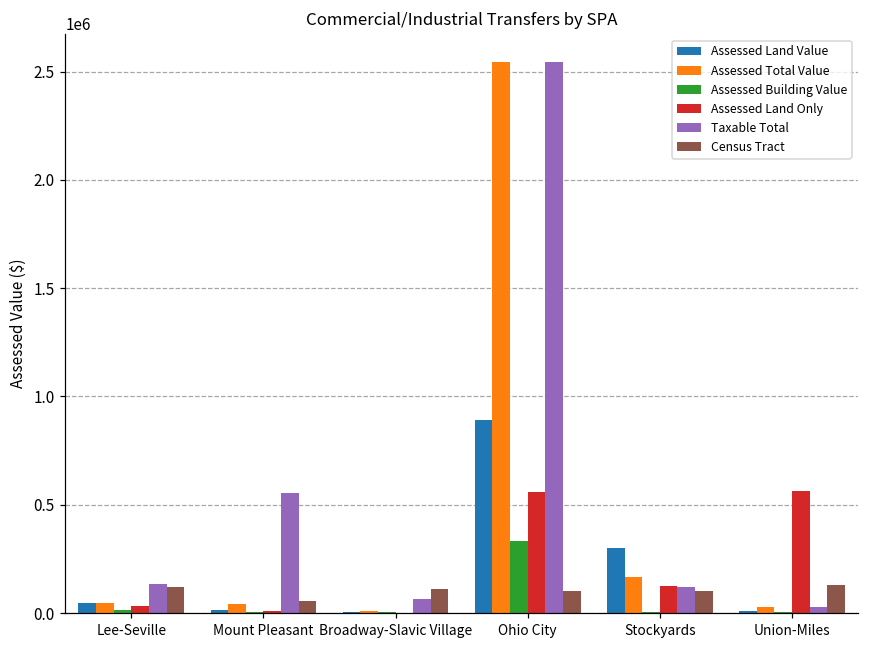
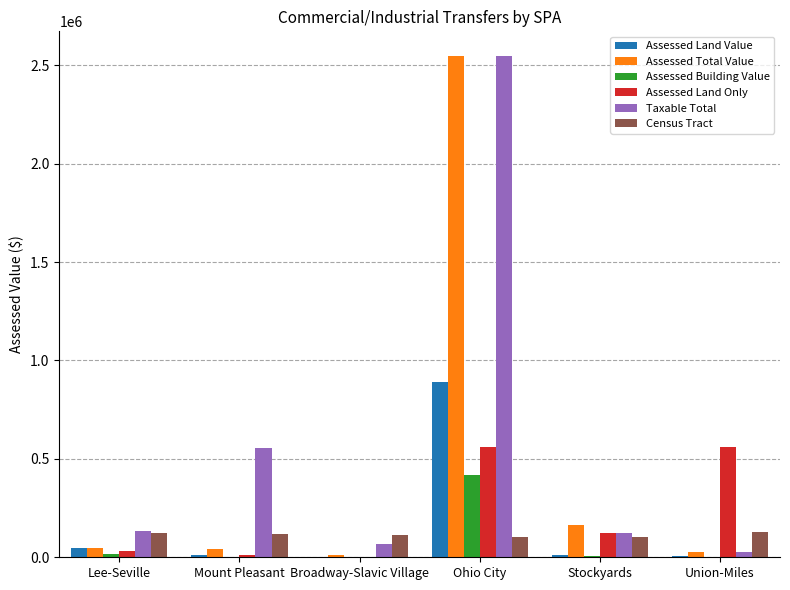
  {
    "Assessed Land Value": {
      "Lee-Seville": 50000,
      "Mount Pleasant": 10000,
      "Ohio City": 890000,
-     "Stockyards": 300000
+     "Stockyards": 10000
    },
    "Assessed Total Value": {
      "Lee-Seville": 50000,
      "Mount Pleasant": 40000,
      "Ohio City": 2540000,
      "Stockyards": 170000,
      "Union-Miles": 30000
    },
    "Assessed Building Value": {
      "Lee-Seville": 10000,
-     "Ohio City": 330000
+     "Ohio City": 420000
    },
    "Assessed Land Only": {
      "Lee-Seville": 30000,
      "Broadway-Slavic Village": 0,
      "Ohio City": 560000,
      "Stockyards": 120000,
      "Union-Miles": 560000
    },
    "Taxable Total": {
      "Lee-Seville": 130000,
      "Mount Pleasant": 550000,
      "Broadway-Slavic Village": 70000,
      "Ohio City": 2540000,
      "Stockyards": 120000,
      "Union-Miles": 30000
    },
    "Census Tract": {
      "Lee-Seville": 120000,
-     "Mount Pleasant": 60000,
+     "Mount Pleasant": 120000,
      "Broadway-Slavic Village": 110000,
      "Ohio City": 100000,
      "Stockyards": 100000,
      "Union-Miles": 130000
    }
  }
